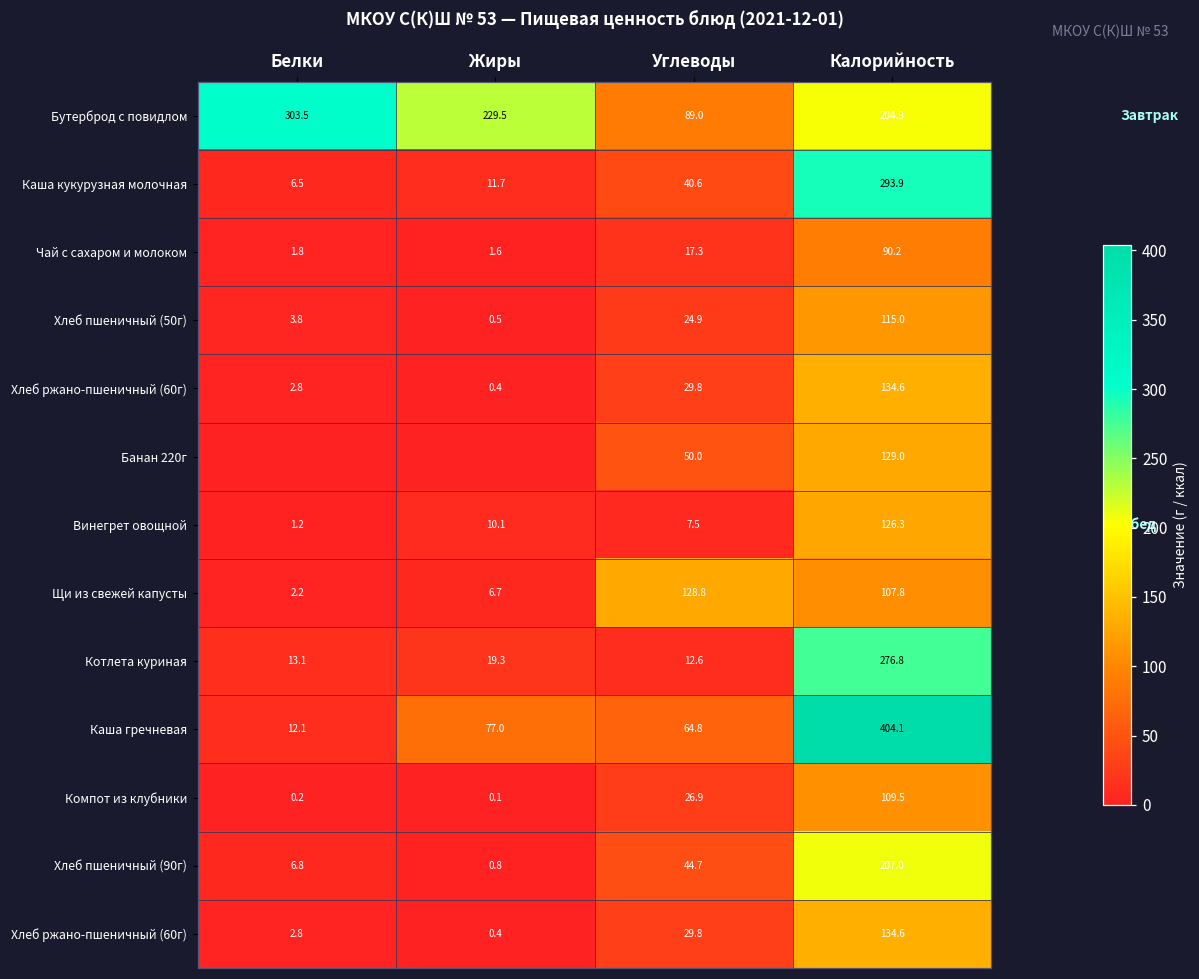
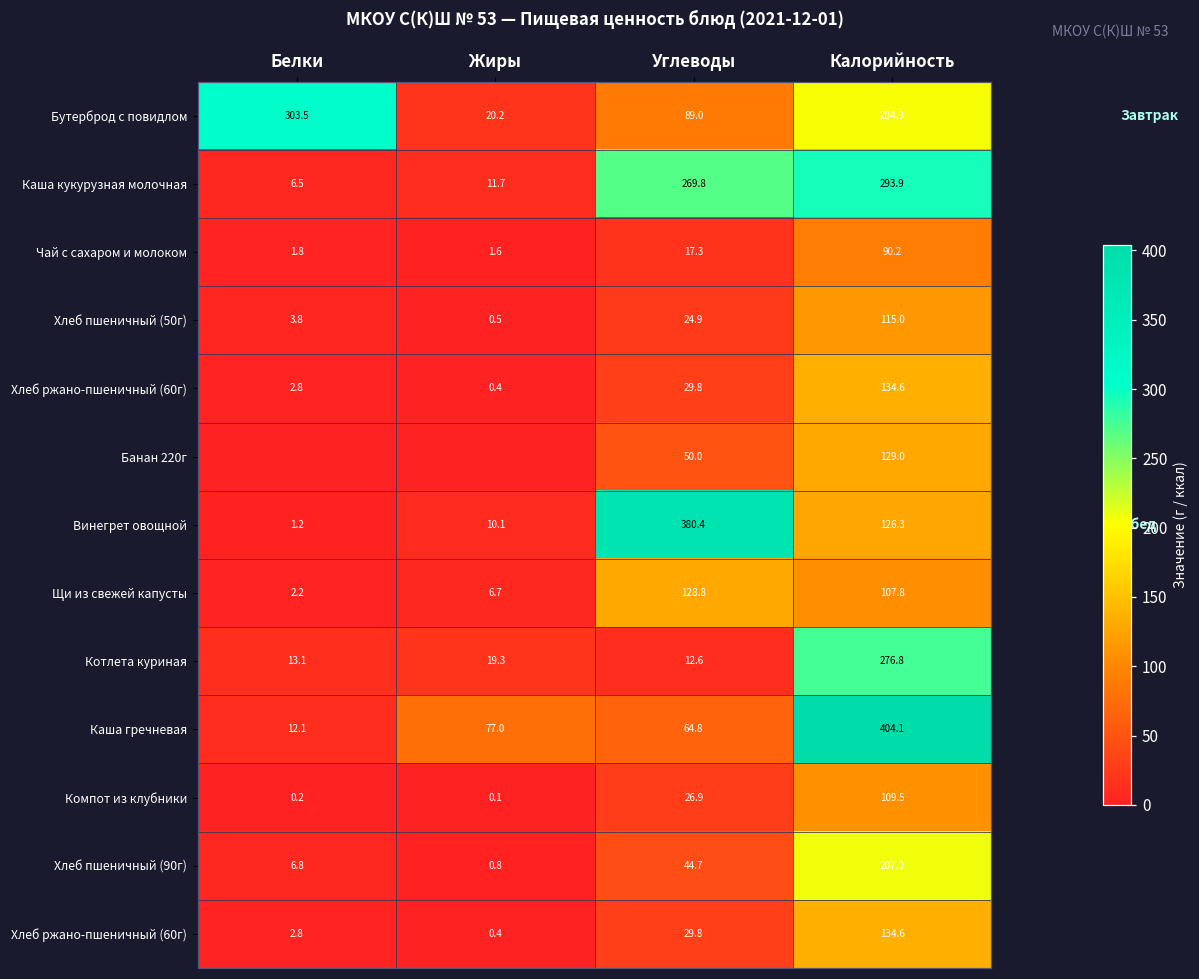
  {
    "Бутерброд с повидлом": {
      "Белки": 303.5,
-     "Жиры": 229.5,
+     "Жиры": 20.2,
      "Углеводы": 89.0,
      "Калорийность": 204.9
    },
    "Каша кукурузная молочная": {
      "Белки": 6.5,
      "Жиры": 11.7,
-     "Углеводы": 40.6,
+     "Углеводы": 269.8,
      "Калорийность": 293.9
    },
    "Чай с сахаром и молоком": {
      "Белки": 1.8,
      "Жиры": 1.6,
      "Углеводы": 17.3,
      "Калорийность": 90.2
    },
    "Хлеб пшеничный (50г)": {
      "Белки": 3.8,
      "Жиры": 0.5,
      "Углеводы": 24.9,
      "Калорийность": 115.0
    },
    "Банан 220г": {
      "Углеводы": 50.0,
      "Калорийность": 129.0
    },
    "Винегрет овощной": {
      "Белки": 1.2,
      "Жиры": 10.1,
-     "Углеводы": 7.5,
+     "Углеводы": 380.4,
      "Калорийность": 126.3
    },
    "Щи из свежей капусты": {
      "Белки": 2.2,
      "Жиры": 6.7,
      "Углеводы": 128.8,
      "Калорийность": 107.8
    },
    "Котлета куриная": {
      "Белки": 13.1,
      "Жиры": 19.3,
      "Углеводы": 12.6,
      "Калорийность": 276.8
    },
    "Каша гречневая": {
      "Белки": 12.1,
      "Жиры": 77.0,
      "Углеводы": 64.8,
      "Калорийность": 404.1
    },
    "Компот из клубники": {
      "Белки": 0.2,
      "Жиры": 0.1,
      "Углеводы": 26.9,
      "Калорийность": 109.5
    },
    "Хлеб пшеничный (90г)": {
      "Белки": 6.8,
      "Жиры": 0.8,
      "Углеводы": 44.7,
      "Калорийность": 207.0
    }
  }
